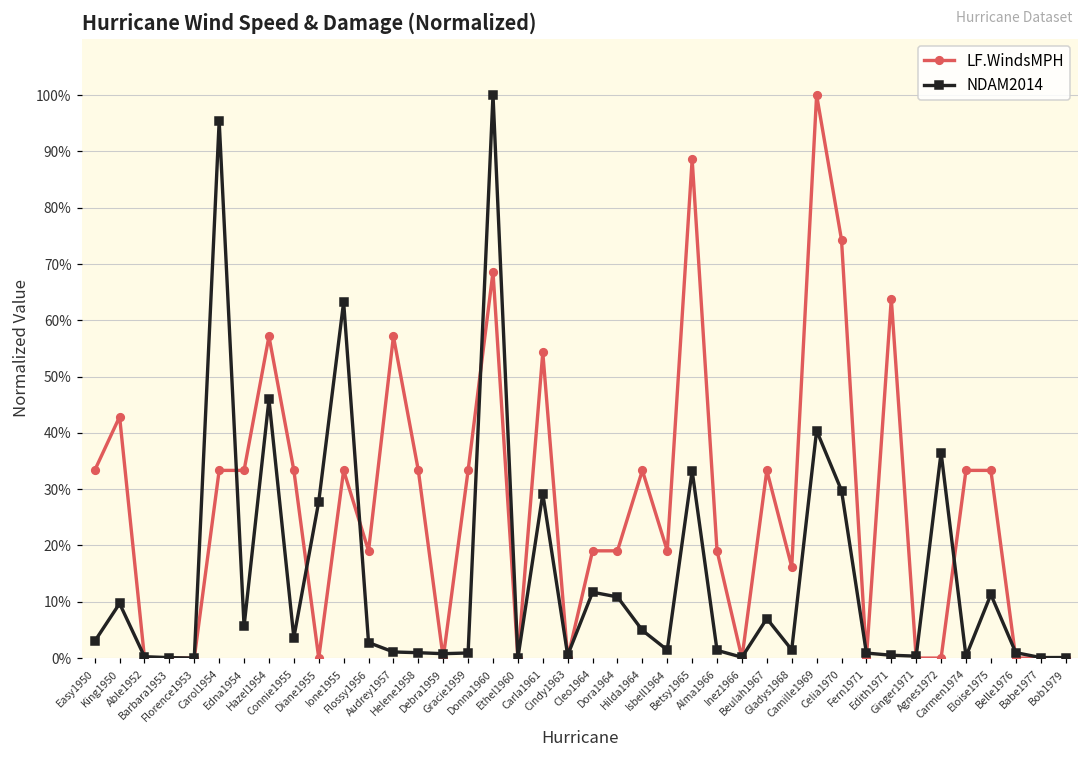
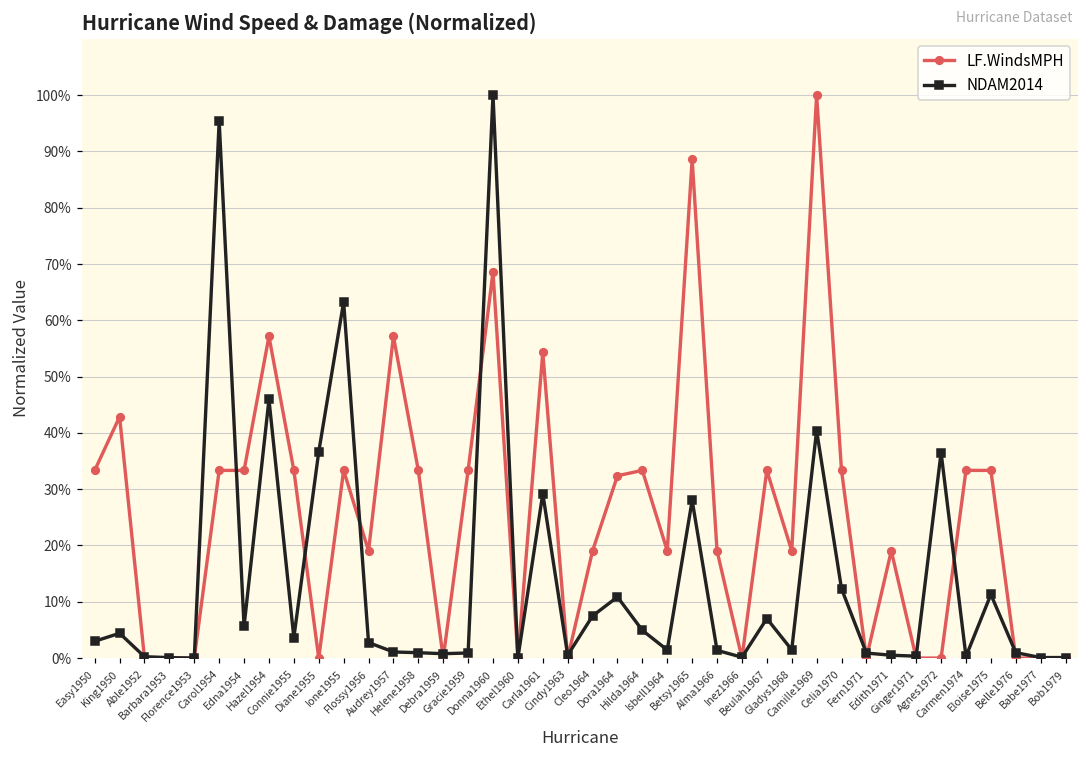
  {
    "LF.WindsMPH": {
      "Easy1950": "33%",
      "King1950": "43%",
      "Carol1954": "33%",
      "Edna1954": "33%",
      "Hazel1954": "57%",
      "Connie1955": "33%",
      "Diane1955": "0%",
      "Ione1955": "33%",
      "Flossy1956": "19%",
      "Audrey1957": "57%",
      "Helene1958": "33%",
      "Debra1959": "0%",
      "Gracie1959": "33%",
      "Donna1960": "69%",
      "Carla1961": "54%",
      "Cindy1963": "0%",
      "Cleo1964": "19%",
-     "Dora1964": "19%",
+     "Dora1964": "32%",
      "Hilda1964": "33%",
      "Isbell1964": "19%",
      "Betsy1965": "89%",
      "Alma1966": "19%",
      "Beulah1967": "33%",
-     "Gladys1968": "16%",
+     "Gladys1968": "19%",
      "Camille1969": "100%",
-     "Celia1970": "74%",
+     "Celia1970": "33%",
      "Fern1971": "0%",
-     "Edith1971": "64%",
+     "Edith1971": "19%",
      "Agnes1972": "0%",
      "Carmen1974": "33%",
      "Eloise1975": "33%",
      "Belle1976": "0%"
    },
    "NDAM2014": {
      "Easy1950": "3%",
-     "King1950": "10%",
+     "King1950": "4%",
      "Carol1954": "95%",
      "Edna1954": "6%",
      "Hazel1954": "46%",
      "Connie1955": "4%",
-     "Diane1955": "28%",
+     "Diane1955": "37%",
      "Ione1955": "63%",
      "Flossy1956": "3%",
      "Audrey1957": "1%",
      "Helene1958": "1%",
      "Debra1959": "1%",
      "Gracie1959": "1%",
      "Donna1960": "100%",
      "Carla1961": "29%",
      "Cindy1963": "1%",
-     "Cleo1964": "12%",
+     "Cleo1964": "7%",
      "Dora1964": "11%",
      "Hilda1964": "5%",
      "Isbell1964": "1%",
-     "Betsy1965": "33%",
+     "Betsy1965": "28%",
      "Alma1966": "1%",
      "Beulah1967": "7%",
      "Gladys1968": "1%",
      "Camille1969": "40%",
-     "Celia1970": "30%",
+     "Celia1970": "12%",
      "Fern1971": "1%",
      "Edith1971": "1%",
      "Agnes1972": "36%",
      "Carmen1974": "0%",
      "Eloise1975": "11%",
      "Belle1976": "1%"
    }
  }
